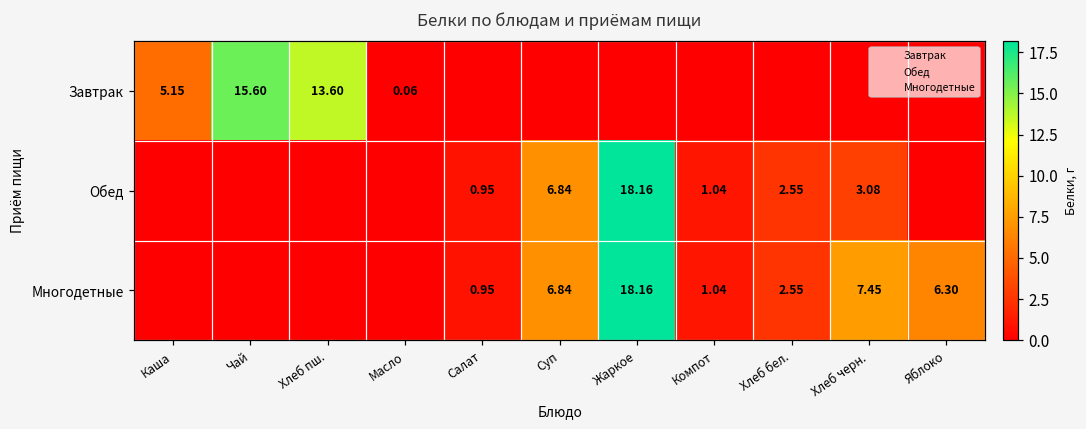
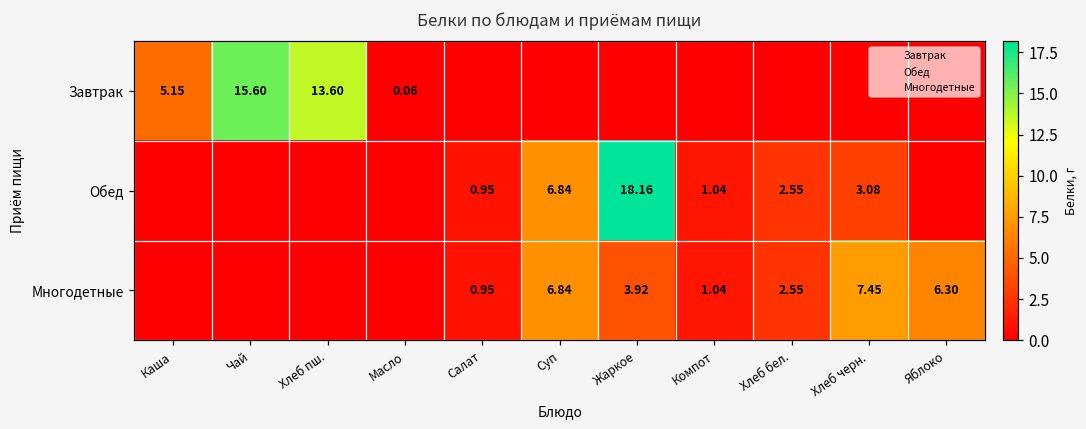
  {
    "Завтрак": {
      "Каша": 5.15,
      "Чай": 15.60,
      "Хлеб пш.": 13.60,
      "Масло": 0.06
    },
    "Обед": {
      "Салат": 0.95,
      "Суп": 6.84,
      "Жаркое": 18.16,
      "Компот": 1.04,
      "Хлеб бел.": 2.55,
      "Хлеб черн.": 3.08
    },
    "Многодетные": {
      "Салат": 0.95,
      "Суп": 6.84,
-     "Жаркое": 18.16,
+     "Жаркое": 3.92,
      "Компот": 1.04,
      "Хлеб бел.": 2.55,
      "Хлеб черн.": 7.45,
      "Яблоко": 6.30
    }
  }
